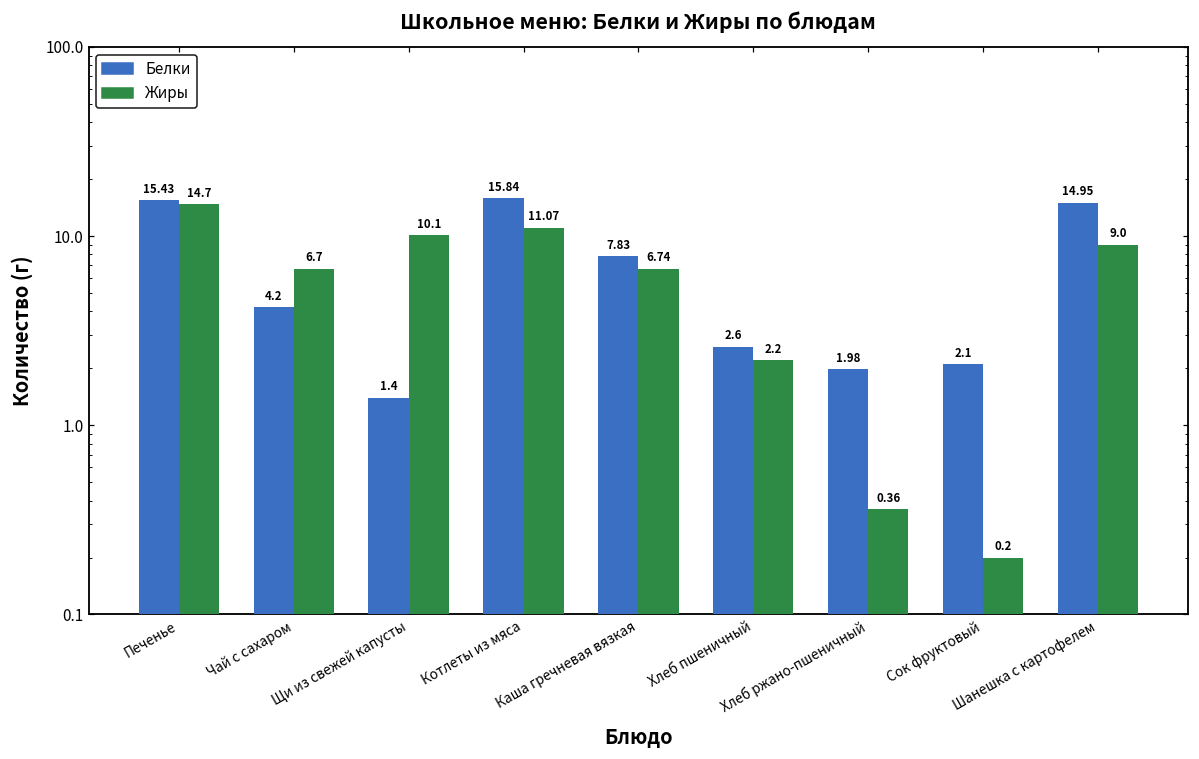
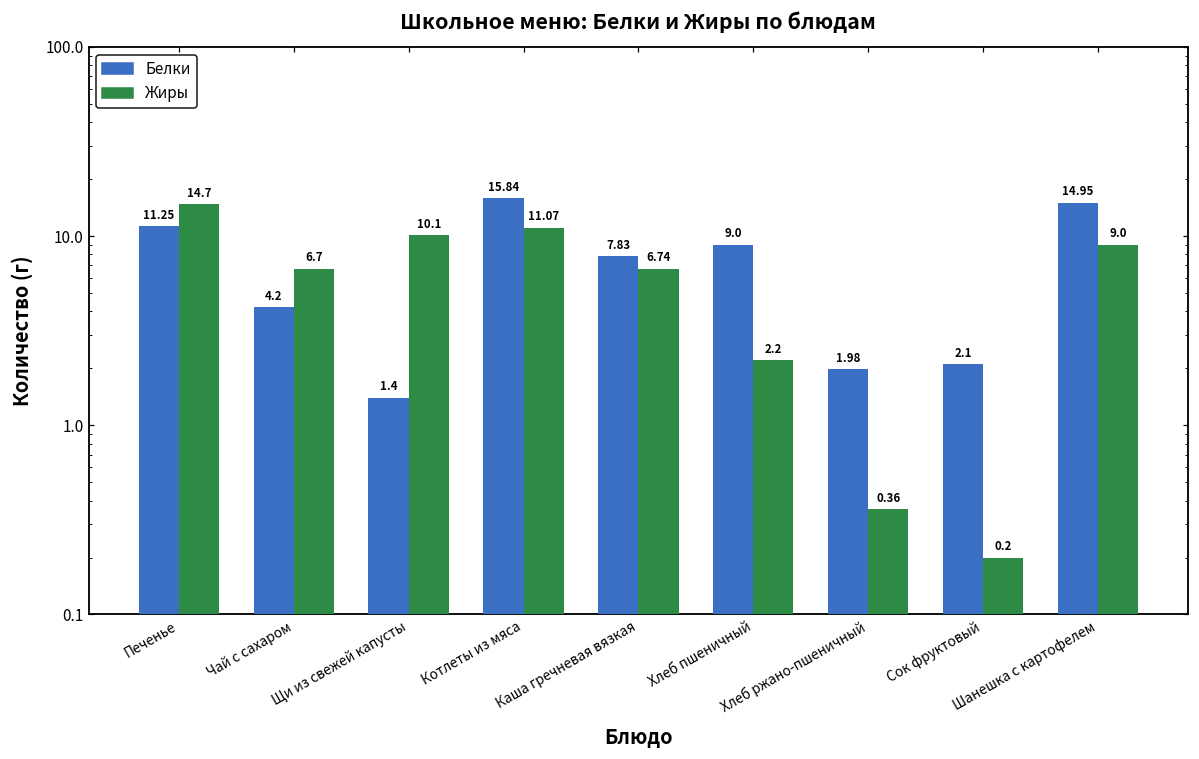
  {
    "Белки": {
-     "Печенье": 15.43,
+     "Печенье": 11.25,
      "Чай с сахаром": 4.2,
      "Щи из свежей капусты": 1.4,
      "Котлеты из мяса": 15.84,
      "Каша гречневая вязкая": 7.83,
-     "Хлеб пшеничный": 2.6,
+     "Хлеб пшеничный": 9.0,
      "Хлеб ржано-пшеничный": 1.98,
      "Сок фруктовый": 2.1,
      "Шанешка с картофелем": 14.95
    },
    "Жиры": {
      "Печенье": 14.7,
      "Чай с сахаром": 6.7,
      "Щи из свежей капусты": 10.1,
      "Котлеты из мяса": 11.07,
      "Каша гречневая вязкая": 6.74,
      "Хлеб пшеничный": 2.2,
      "Хлеб ржано-пшеничный": 0.36,
      "Сок фруктовый": 0.2,
      "Шанешка с картофелем": 9.0
    }
  }
